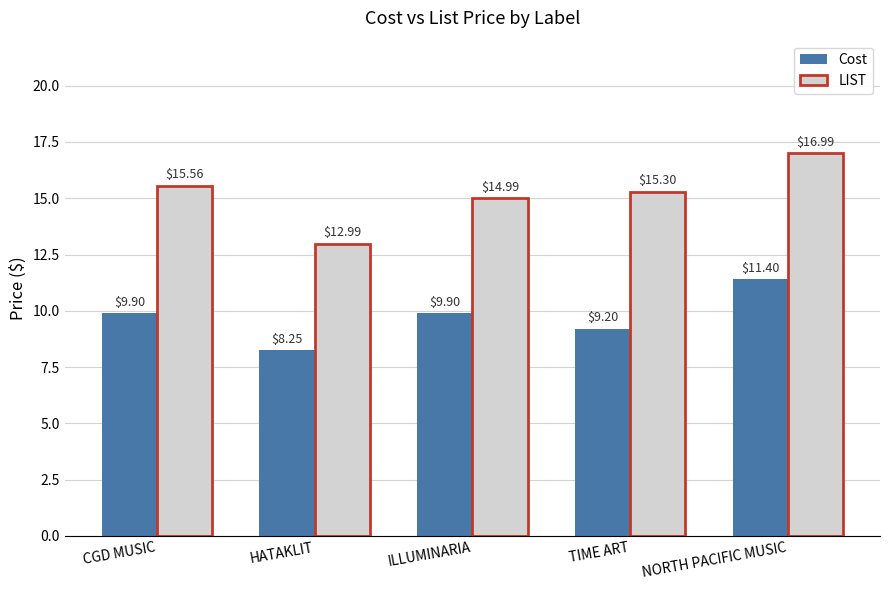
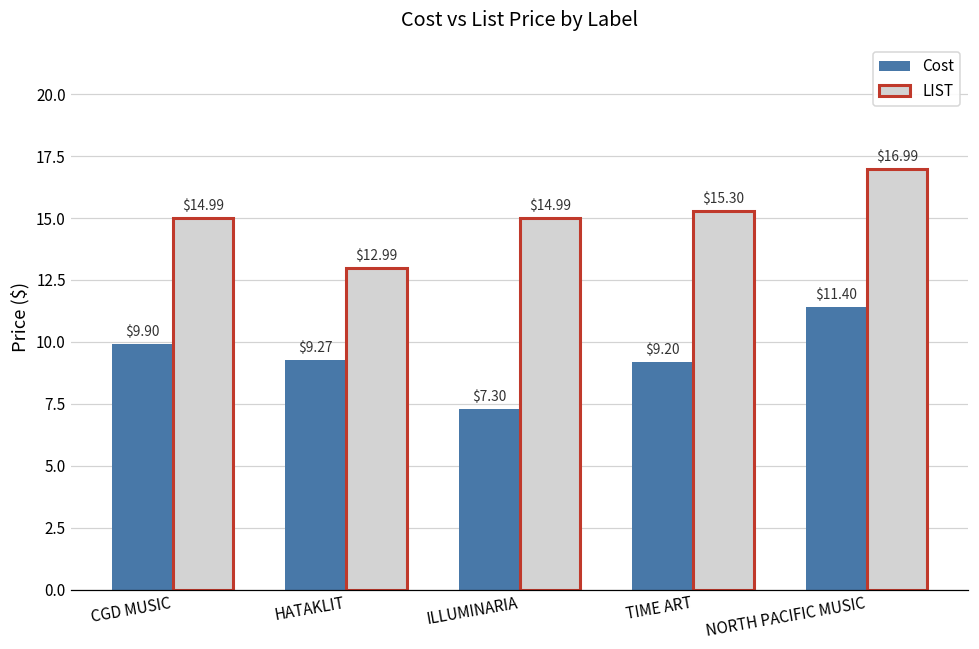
  {
    "Cost": {
      "CGD MUSIC": "$9.90",
-     "HATAKLIT": "$8.25",
-     "ILLUMINARIA": "$9.90",
+     "HATAKLIT": "$9.27",
+     "ILLUMINARIA": "$7.30",
      "TIME ART": "$9.20",
      "NORTH PACIFIC MUSIC": "$11.40"
    },
    "LIST": {
-     "CGD MUSIC": "$15.56",
+     "CGD MUSIC": "$14.99",
      "HATAKLIT": "$12.99",
      "ILLUMINARIA": "$14.99",
      "TIME ART": "$15.30",
      "NORTH PACIFIC MUSIC": "$16.99"
    }
  }
